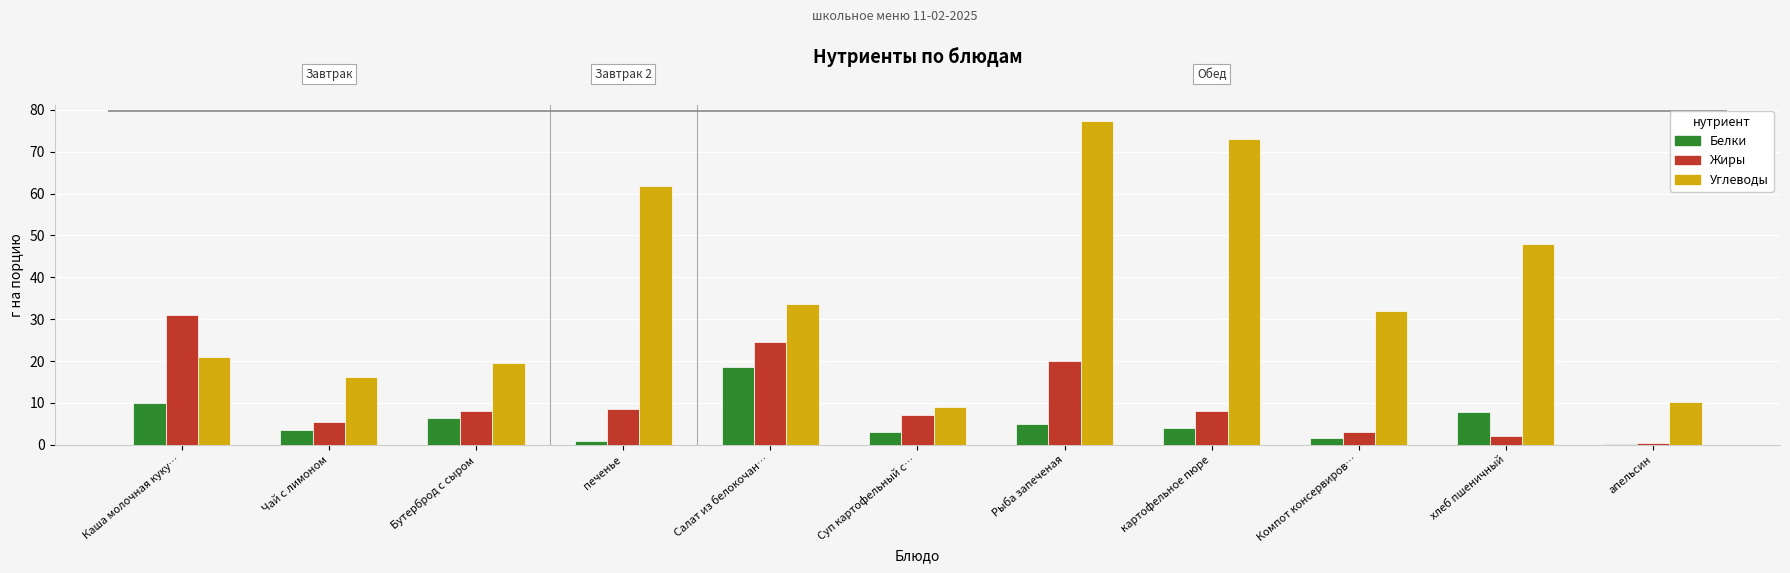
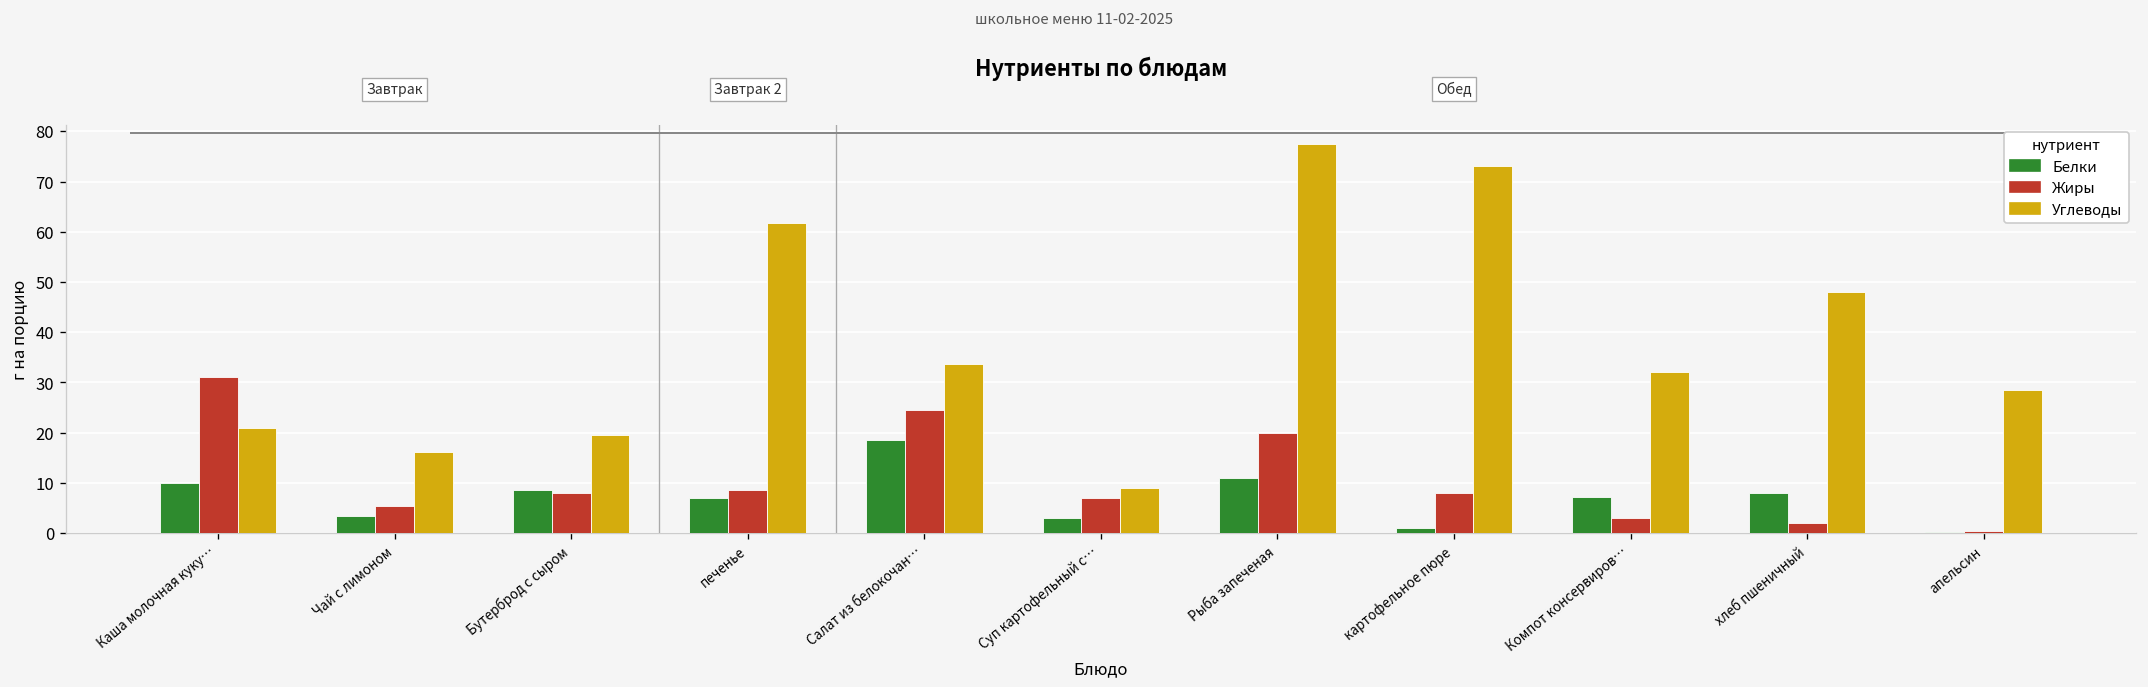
  {
    "Белки": {
      "Каша молочная куку…": 10,
      "Чай с лимоном": 4,
-     "Бутерброд с сыром": 6,
-     "печенье": 1,
+     "Бутерброд с сыром": 9,
+     "печенье": 7,
      "Салат из белокочан…": 19,
      "Суп картофельный с…": 3,
-     "Рыба запеченая": 5,
-     "картофельное пюре": 4,
-     "Компот консервиров…": 2,
+     "Рыба запеченая": 11,
+     "картофельное пюре": 1,
+     "Компот консервиров…": 7,
      "хлеб пшеничный": 8
    },
    "Жиры": {
      "Каша молочная куку…": 31,
      "Чай с лимоном": 5,
      "Бутерброд с сыром": 8,
      "печенье": 8,
      "Салат из белокочан…": 25,
      "Суп картофельный с…": 7,
      "Рыба запеченая": 20,
      "картофельное пюре": 8,
      "Компот консервиров…": 3,
      "хлеб пшеничный": 2
    },
    "Углеводы": {
      "Каша молочная куку…": 21,
      "Чай с лимоном": 16,
      "Бутерброд с сыром": 19,
      "печенье": 62,
      "Салат из белокочан…": 34,
      "Суп картофельный с…": 9,
      "Рыба запеченая": 77,
      "картофельное пюре": 73,
      "Компот консервиров…": 32,
      "хлеб пшеничный": 48,
-     "апельсин": 10
+     "апельсин": 28
    }
  }
